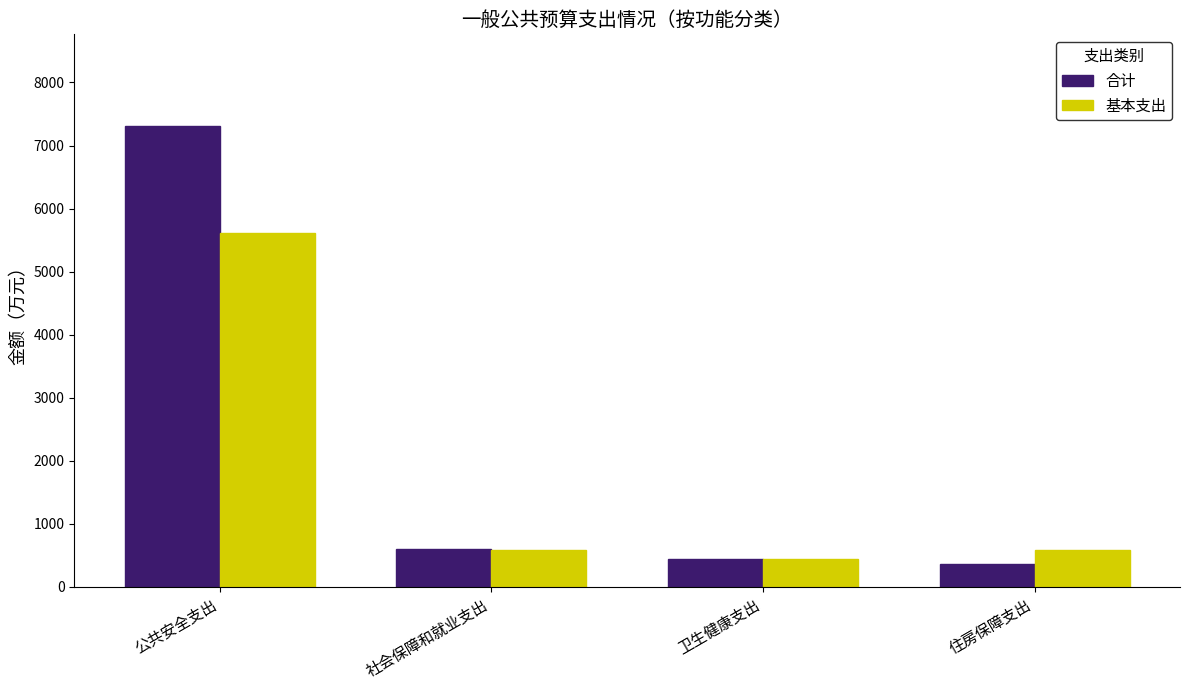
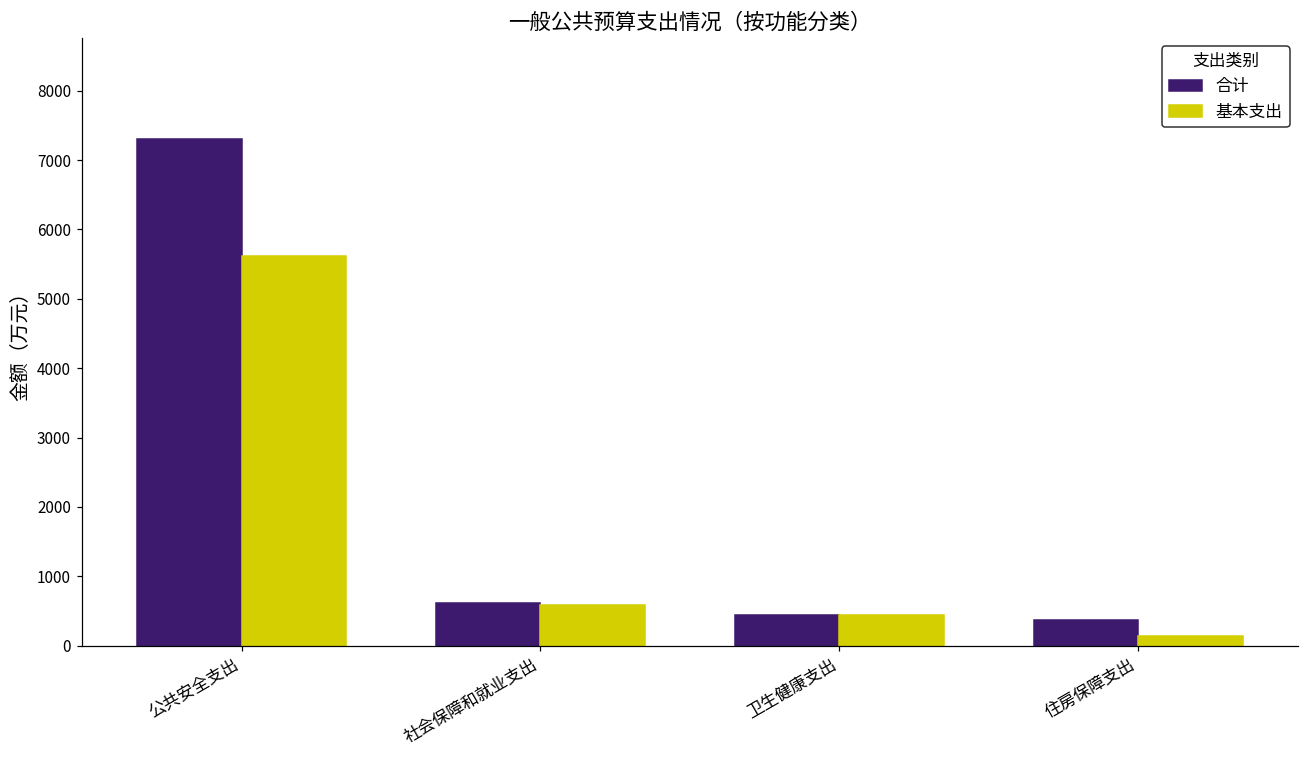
  {
    "合计": {
      "公共安全支出": 7300,
      "社会保障和就业支出": 600,
      "卫生健康支出": 400,
      "住房保障支出": 400
    },
    "基本支出": {
      "公共安全支出": 5600,
      "社会保障和就业支出": 600,
      "卫生健康支出": 400,
-     "住房保障支出": 600
+     "住房保障支出": 100
    }
  }
